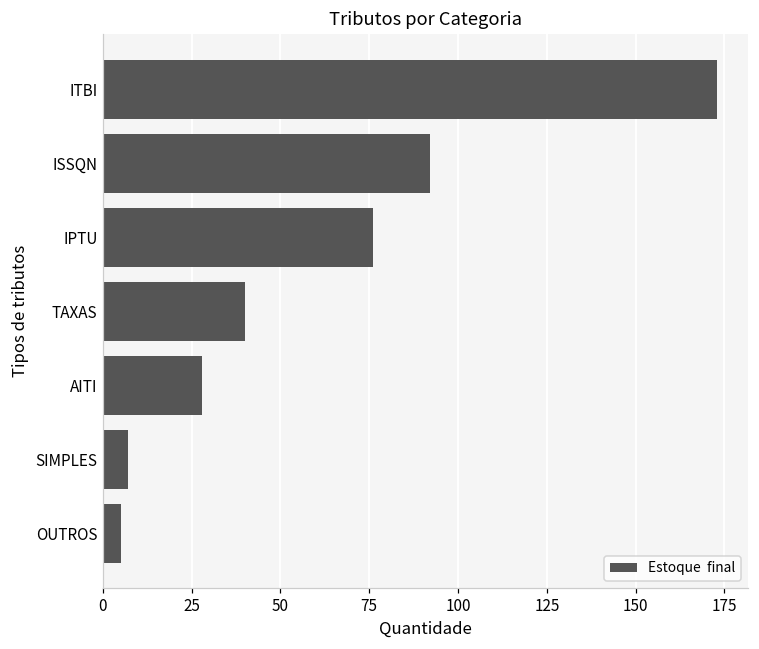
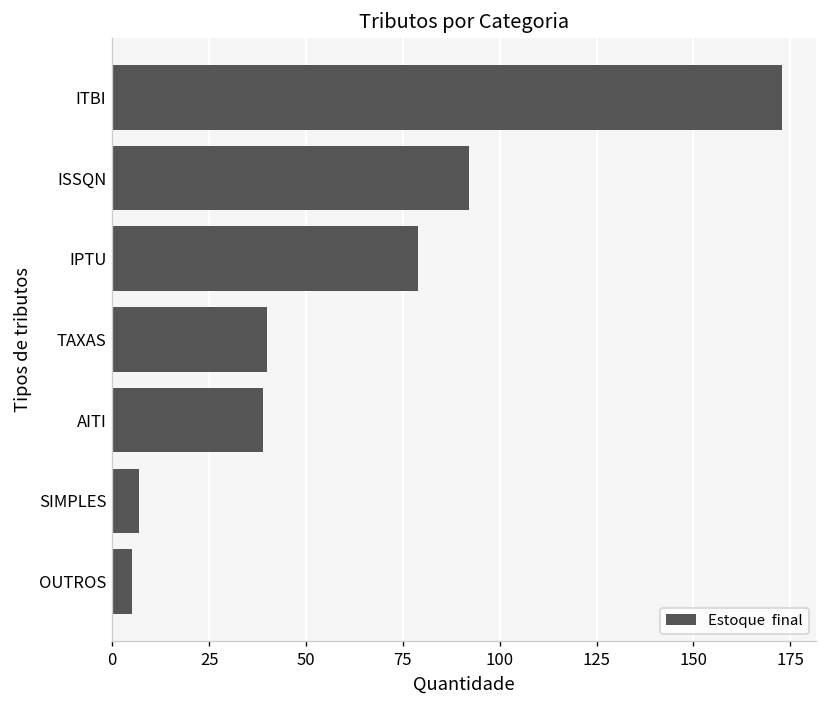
  {
    "ITBI": 173,
    "ISSQN": 92,
-   "IPTU": 76,
+   "IPTU": 79,
    "TAXAS": 40,
-   "AITI": 28,
+   "AITI": 39,
    "SIMPLES": 7,
    "OUTROS": 5
  }
